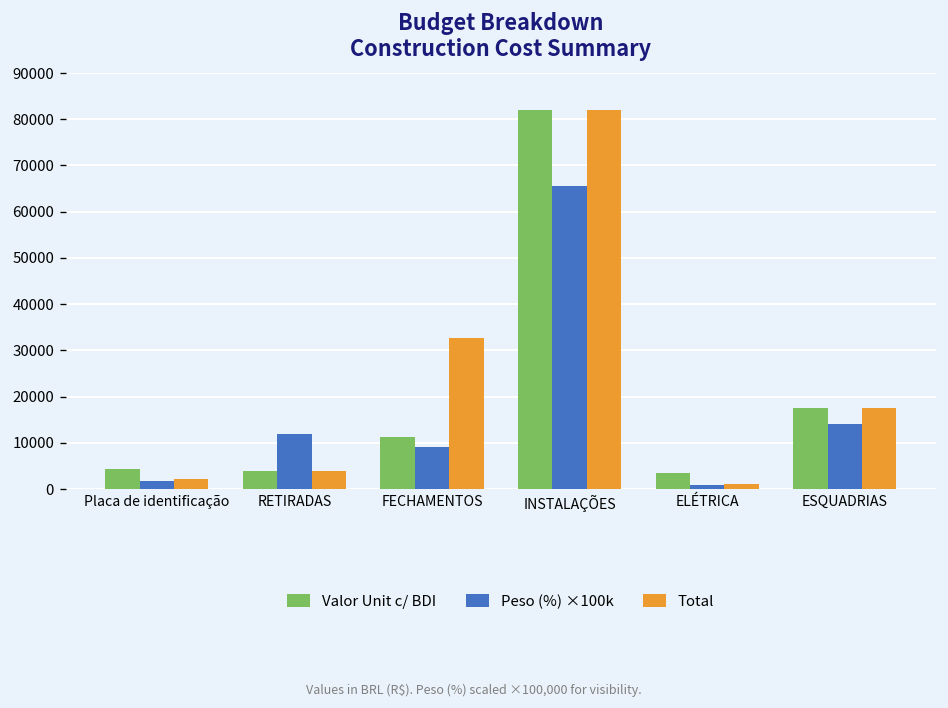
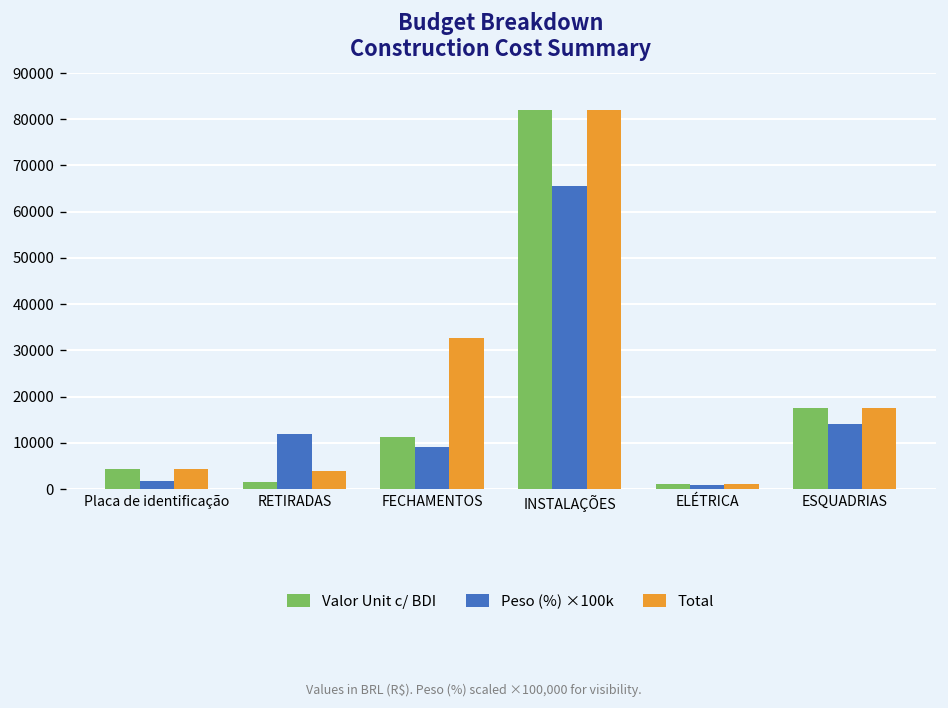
  {
    "Valor Unit c/ BDI": {
      "Placa de identificação": 4000,
-     "RETIRADAS": 4000,
+     "RETIRADAS": 1000,
      "FECHAMENTOS": 11000,
      "INSTALAÇÕES": 82000,
-     "ELÉTRICA": 3000,
+     "ELÉTRICA": 1000,
      "ESQUADRIAS": 18000
    },
    "Peso (%) ×100k": {
      "Placa de identificação": 2000,
      "RETIRADAS": 12000,
      "FECHAMENTOS": 9000,
      "INSTALAÇÕES": 66000,
      "ELÉTRICA": 1000,
      "ESQUADRIAS": 14000
    },
    "Total": {
-     "Placa de identificação": 2000,
+     "Placa de identificação": 4000,
      "RETIRADAS": 4000,
      "FECHAMENTOS": 33000,
      "INSTALAÇÕES": 82000,
      "ELÉTRICA": 1000,
      "ESQUADRIAS": 18000
    }
  }
